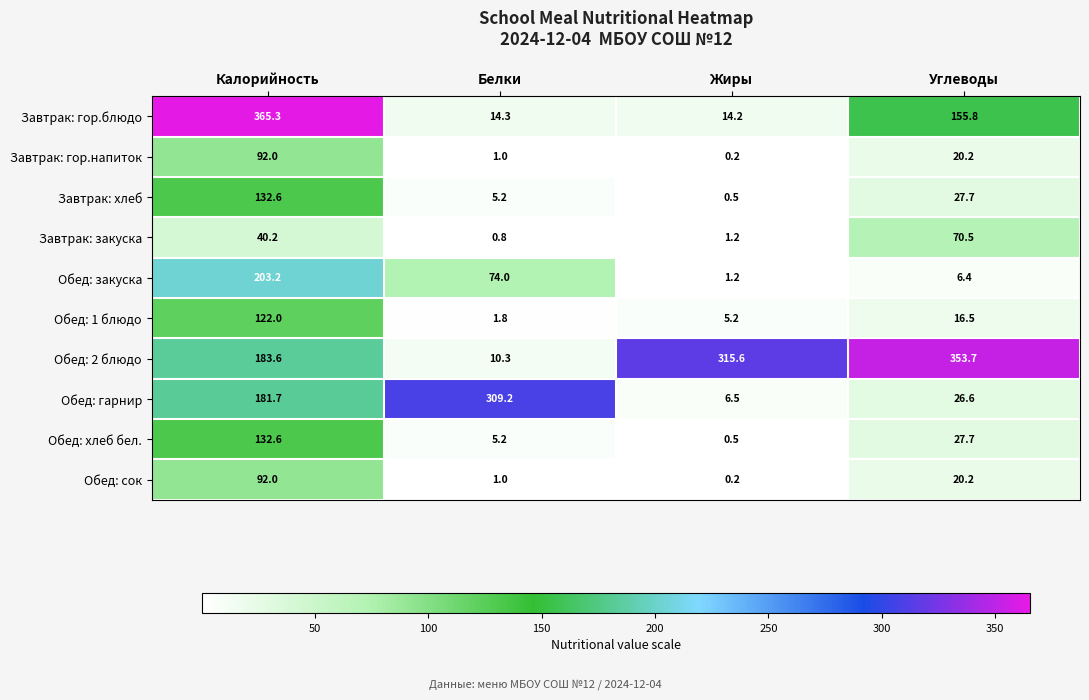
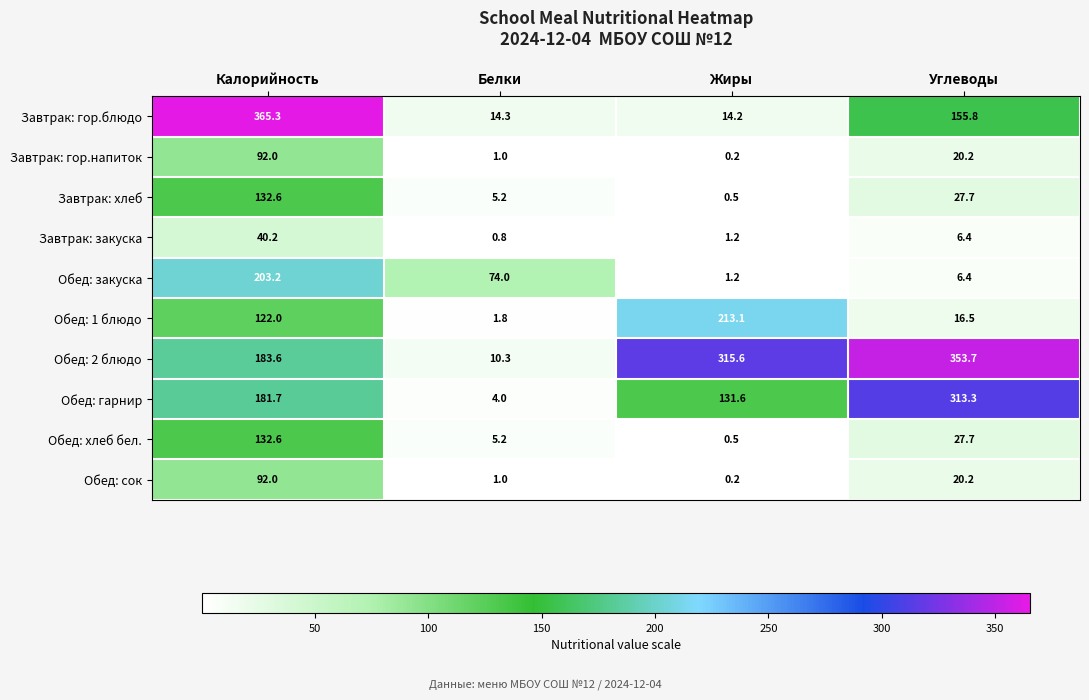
  {
    "Завтрак: гор.блюдо": {
      "Калорийность": 365.3,
      "Белки": 14.3,
      "Жиры": 14.2,
      "Углеводы": 155.8
    },
    "Завтрак: гор.напиток": {
      "Калорийность": 92.0,
      "Белки": 1.0,
      "Жиры": 0.2,
      "Углеводы": 20.2
    },
    "Завтрак: хлеб": {
      "Калорийность": 132.6,
      "Белки": 5.2,
      "Жиры": 0.5,
      "Углеводы": 27.7
    },
    "Завтрак: закуска": {
      "Калорийность": 40.2,
      "Белки": 0.8,
      "Жиры": 1.2,
-     "Углеводы": 70.5
+     "Углеводы": 6.4
    },
    "Обед: закуска": {
      "Калорийность": 203.2,
      "Белки": 74.0,
      "Жиры": 1.2,
      "Углеводы": 6.4
    },
    "Обед: 1 блюдо": {
      "Калорийность": 122.0,
      "Белки": 1.8,
-     "Жиры": 5.2,
+     "Жиры": 213.1,
      "Углеводы": 16.5
    },
    "Обед: 2 блюдо": {
      "Калорийность": 183.6,
      "Белки": 10.3,
      "Жиры": 315.6,
      "Углеводы": 353.7
    },
    "Обед: гарнир": {
      "Калорийность": 181.7,
-     "Белки": 309.2,
-     "Жиры": 6.5,
-     "Углеводы": 26.6
+     "Белки": 4.0,
+     "Жиры": 131.6,
+     "Углеводы": 313.3
    },
    "Обед: хлеб бел.": {
      "Калорийность": 132.6,
      "Белки": 5.2,
      "Жиры": 0.5,
      "Углеводы": 27.7
    },
    "Обед: сок": {
      "Калорийность": 92.0,
      "Белки": 1.0,
      "Жиры": 0.2,
      "Углеводы": 20.2
    }
  }
